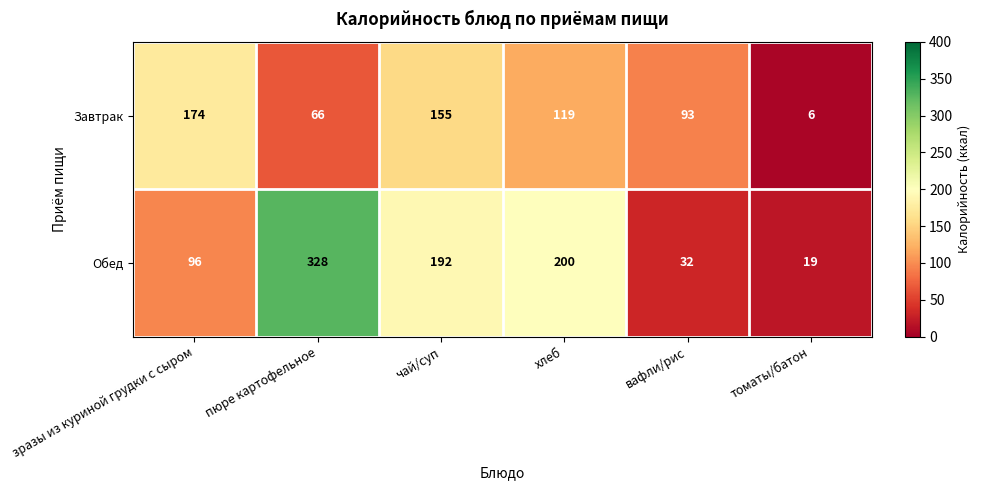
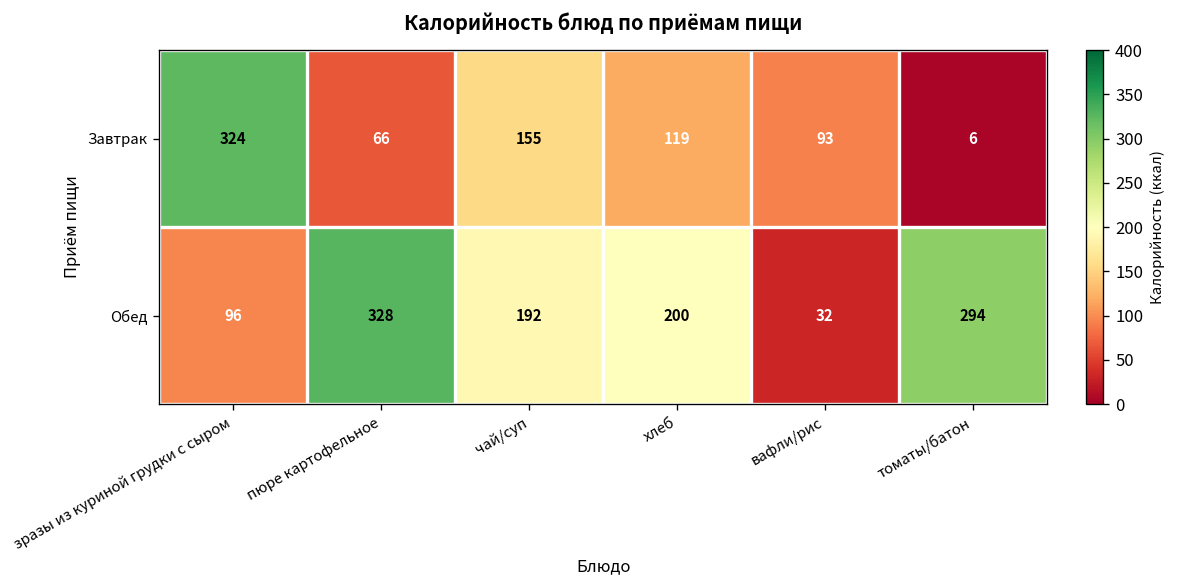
  {
    "Завтрак": {
-     "зразы из куриной грудки с сыром": 174,
+     "зразы из куриной грудки с сыром": 324,
      "пюре картофельное": 66,
      "чай/суп": 155,
      "хлеб": 119,
      "вафли/рис": 93,
      "томаты/батон": 6
    },
    "Обед": {
      "зразы из куриной грудки с сыром": 96,
      "пюре картофельное": 328,
      "чай/суп": 192,
      "хлеб": 200,
      "вафли/рис": 32,
-     "томаты/батон": 19
+     "томаты/батон": 294
    }
  }
